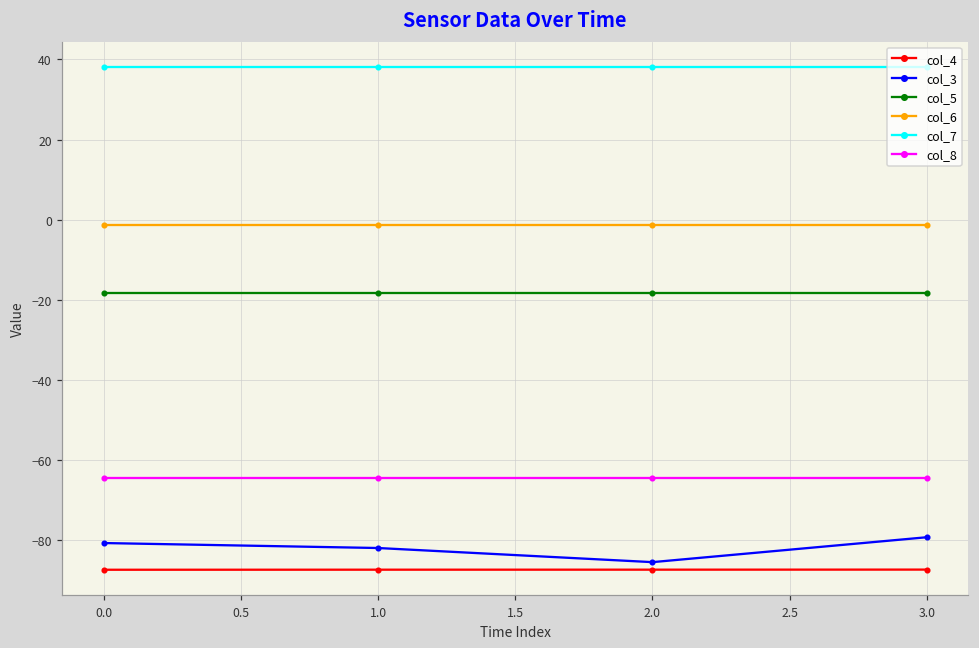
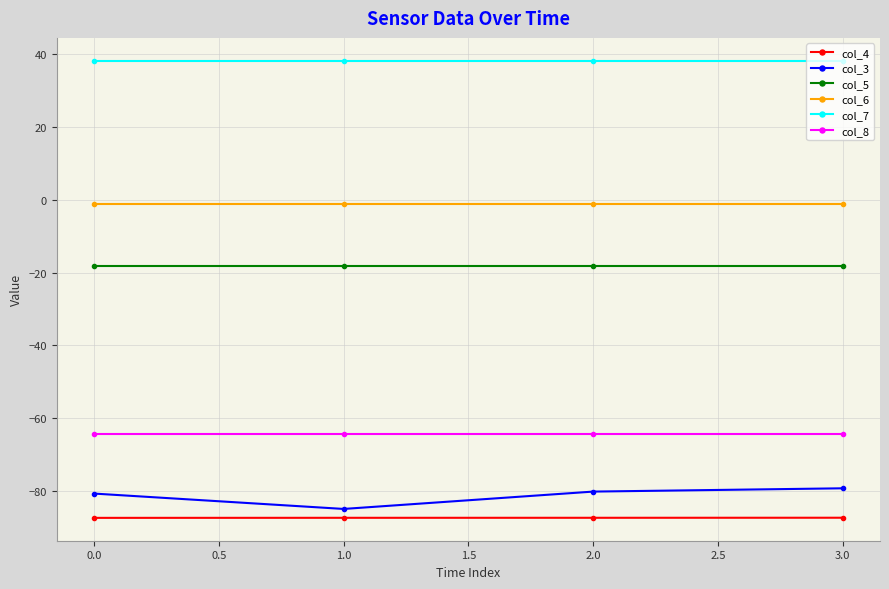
  {
    "col_4": {
      "0.0": -87,
      "1.0": -87,
      "2.0": -87,
      "3.0": -87
    },
    "col_3": {
      "0.0": -81,
-     "1.0": -82,
-     "2.0": -85,
+     "1.0": -85,
+     "2.0": -80,
      "3.0": -79
    },
    "col_5": {
      "0.0": -18,
      "1.0": -18,
      "2.0": -18,
      "3.0": -18
    },
    "col_6": {
      "0.0": -1,
      "1.0": -1,
      "2.0": -1,
      "3.0": -1
    },
    "col_7": {
      "0.0": 38,
      "1.0": 38,
      "2.0": 38
    },
    "col_8": {
      "0.0": -64,
      "1.0": -64,
      "2.0": -64,
      "3.0": -64
    }
  }
